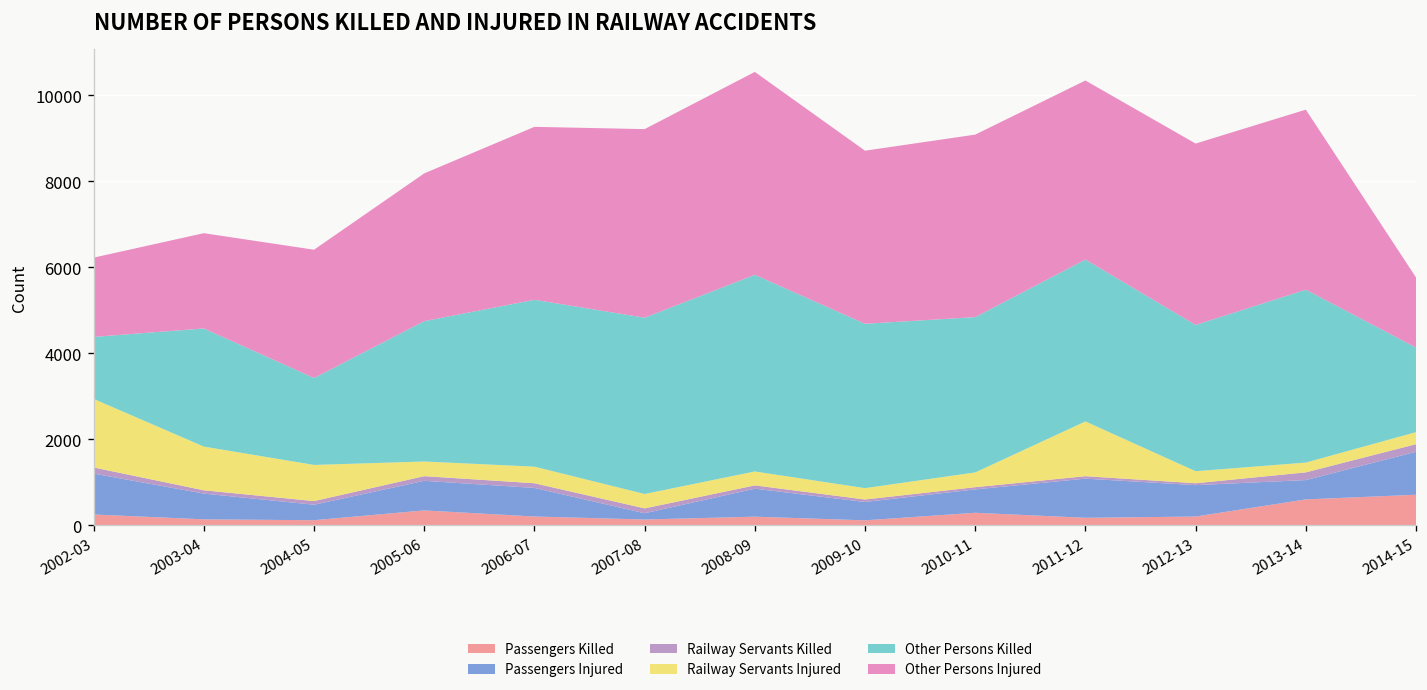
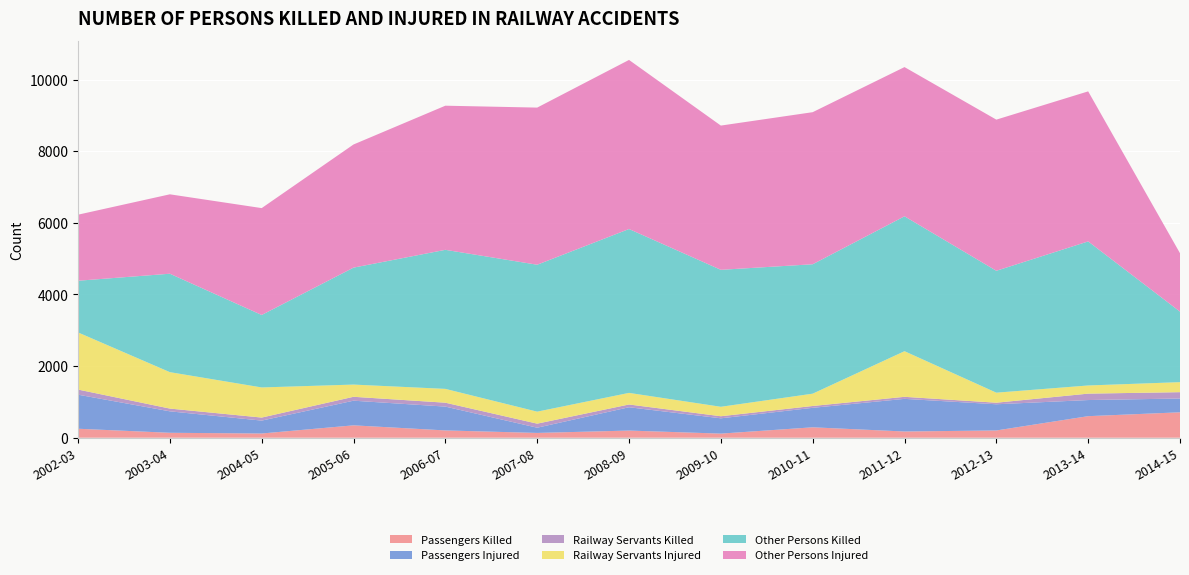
  {
    "Passengers Injured": {
      "2002-03": 1000,
      "2003-04": 600,
      "2004-05": 400,
      "2005-06": 700,
      "2006-07": 700,
      "2007-08": 100,
      "2008-09": 700,
      "2013-14": 500,
-     "2014-15": 1000
+     "2014-15": 400
    },
    "Railway Servants Injured": {
      "2002-03": 1600,
      "2003-04": 1000,
      "2004-05": 800,
      "2005-06": 300,
      "2006-07": 400,
      "2007-08": 300,
      "2008-09": 300,
      "2009-10": 300,
      "2010-11": 300,
      "2011-12": 1300,
      "2012-13": 300,
      "2013-14": 200,
      "2014-15": 300
    },
    "Other Persons Killed": {
      "2002-03": 1400,
      "2003-04": 2700,
      "2004-05": 2000,
      "2005-06": 3300,
      "2006-07": 3900,
      "2007-08": 4100,
      "2008-09": 4600,
      "2009-10": 3800,
      "2010-11": 3600,
      "2011-12": 3800,
      "2012-13": 3400,
      "2013-14": 4000,
      "2014-15": 2000
    }
  }
